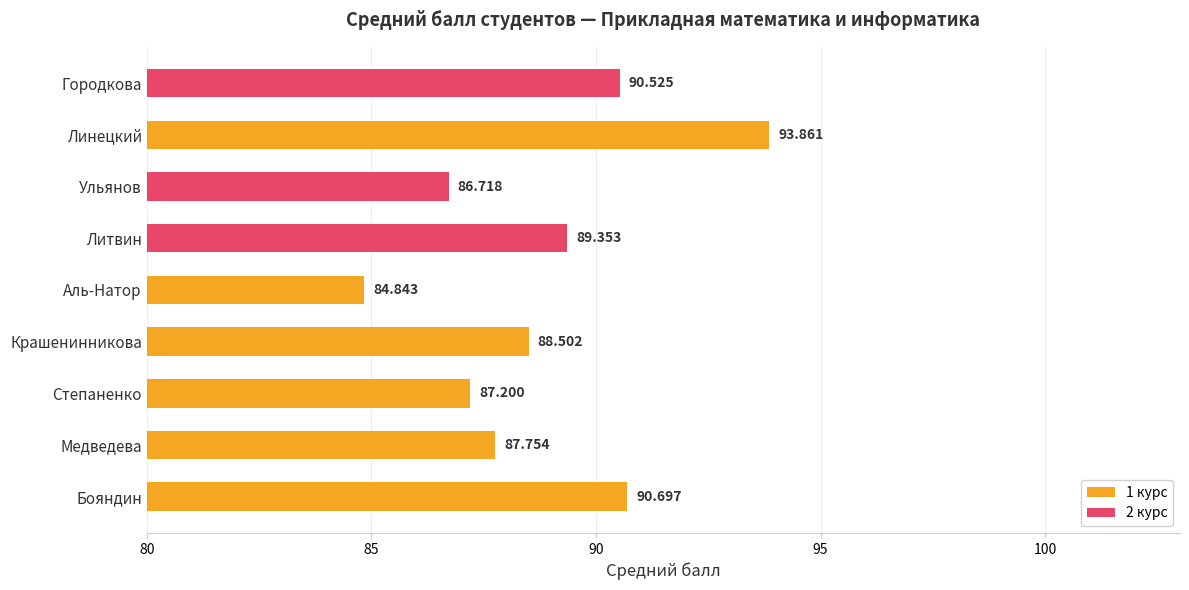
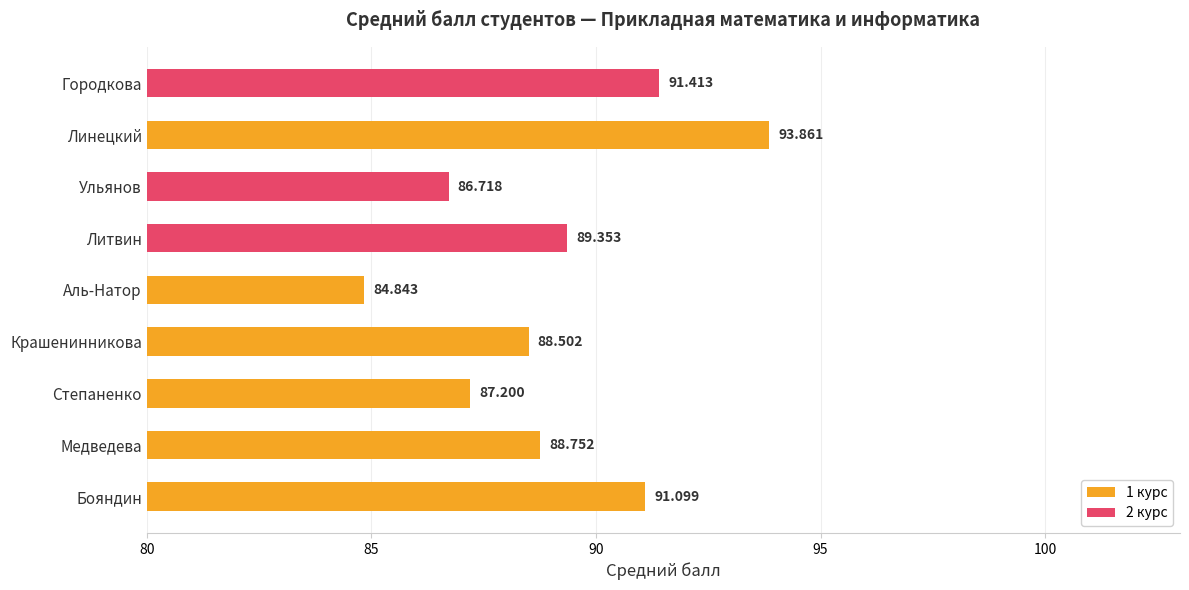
  {
-   "Городкова": 90.525,
+   "Городкова": 91.413,
    "Линецкий": 93.861,
    "Ульянов": 86.718,
    "Литвин": 89.353,
    "Аль-Натор": 84.843,
    "Крашенинникова": 88.502,
    "Степаненко": 87.200,
-   "Медведева": 87.754,
-   "Бояндин": 90.697
+   "Медведева": 88.752,
+   "Бояндин": 91.099
  }
